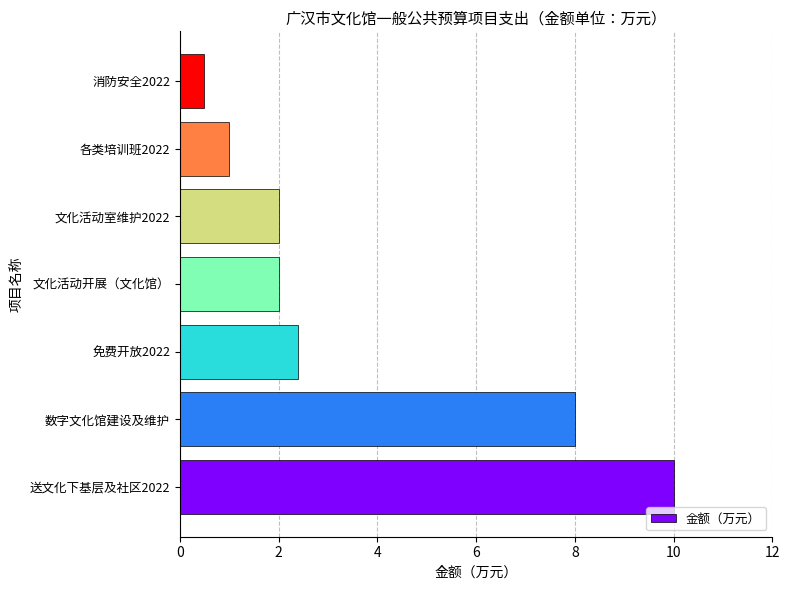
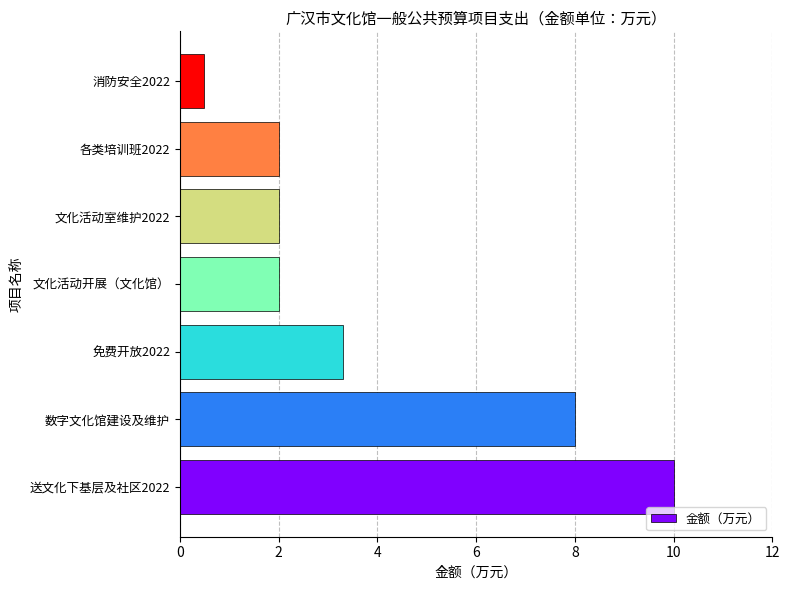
  {
    "消防安全2022": 0.5,
-   "各类培训班2022": 1,
+   "各类培训班2022": 2,
    "文化活动室维护2022": 2.0,
    "文化活动开展（文化馆）": 2.0,
-   "免费开放2022": 2.4,
+   "免费开放2022": 3.3,
    "数字文化馆建设及维护": 8.0,
    "送文化下基层及社区2022": 10.0
  }
